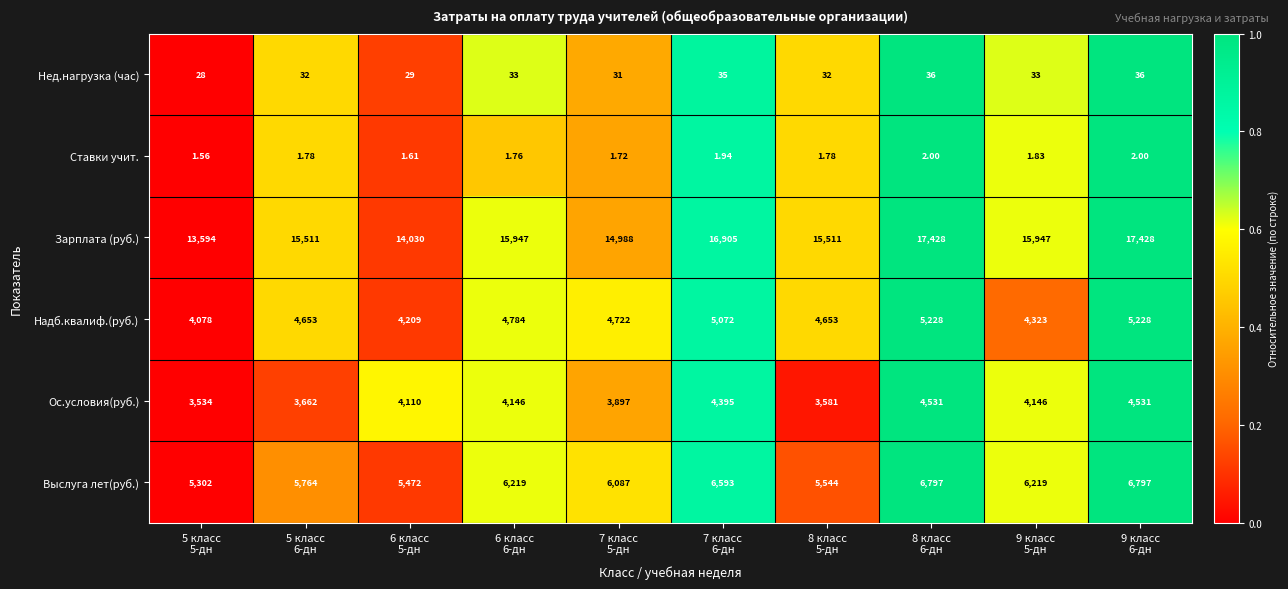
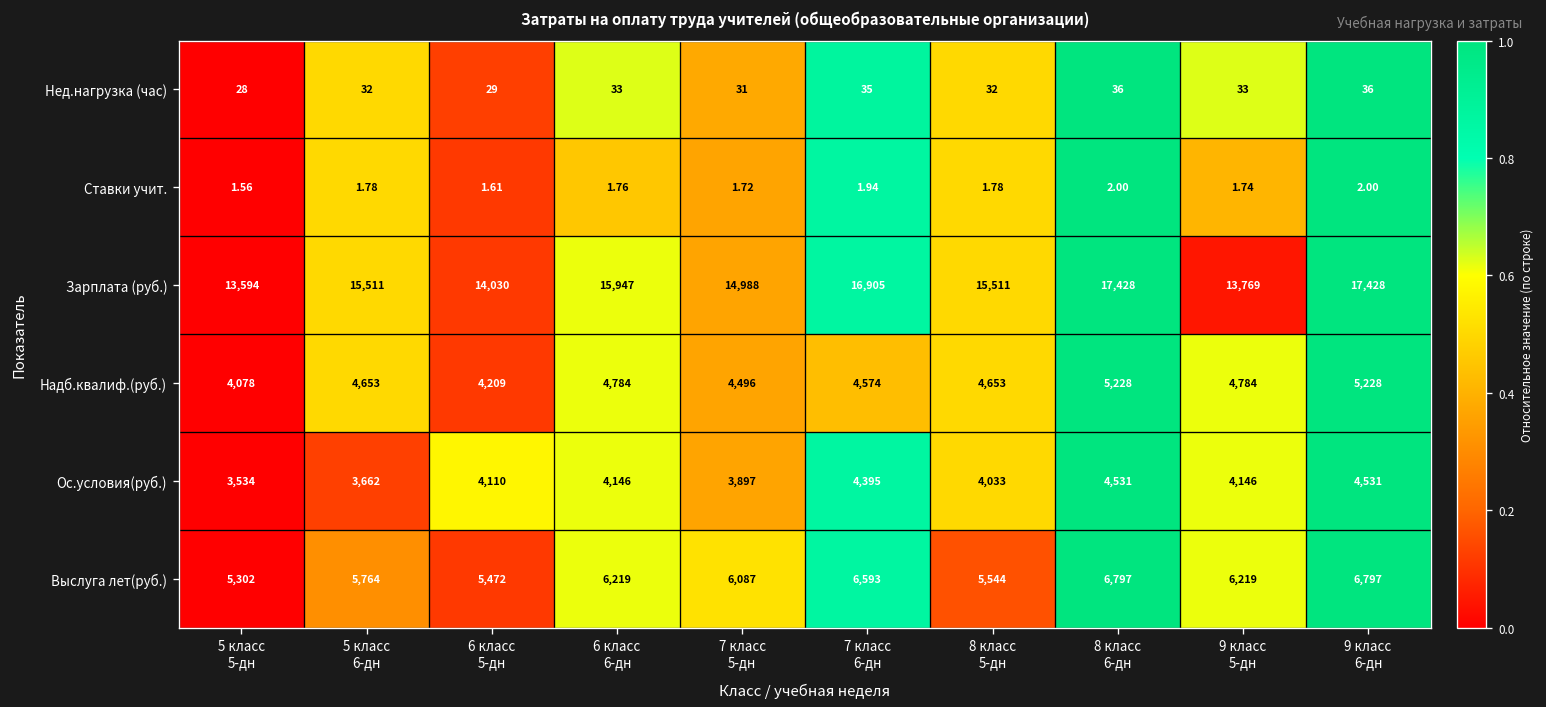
  {
    "Нед.нагрузка (час)": {
      "5 класс 5-дн": "28",
      "5 класс 6-дн": "32",
      "6 класс 5-дн": "29",
      "6 класс 6-дн": "33",
      "7 класс 5-дн": "31",
      "7 класс 6-дн": "35",
      "8 класс 5-дн": "32",
      "8 класс 6-дн": "36",
      "9 класс 5-дн": "33",
      "9 класс 6-дн": "36"
    },
    "Ставки учит.": {
      "5 класс 5-дн": "1.56",
      "5 класс 6-дн": "1.78",
      "6 класс 5-дн": "1.61",
      "6 класс 6-дн": "1.76",
      "7 класс 5-дн": "1.72",
      "7 класс 6-дн": "1.94",
      "8 класс 5-дн": "1.78",
      "8 класс 6-дн": "2.00",
-     "9 класс 5-дн": "1.83",
+     "9 класс 5-дн": "1.74",
      "9 класс 6-дн": "2.00"
    },
    "Зарплата (руб.)": {
      "5 класс 5-дн": "13,594",
      "5 класс 6-дн": "15,511",
      "6 класс 5-дн": "14,030",
      "6 класс 6-дн": "15,947",
      "7 класс 5-дн": "14,988",
      "7 класс 6-дн": "16,905",
      "8 класс 5-дн": "15,511",
      "8 класс 6-дн": "17,428",
-     "9 класс 5-дн": "15,947",
+     "9 класс 5-дн": "13,769",
      "9 класс 6-дн": "17,428"
    },
    "Надб.квалиф.(руб.)": {
      "5 класс 5-дн": "4,078",
      "5 класс 6-дн": "4,653",
      "6 класс 5-дн": "4,209",
      "6 класс 6-дн": "4,784",
-     "7 класс 5-дн": "4,722",
-     "7 класс 6-дн": "5,072",
+     "7 класс 5-дн": "4,496",
+     "7 класс 6-дн": "4,574",
      "8 класс 5-дн": "4,653",
      "8 класс 6-дн": "5,228",
-     "9 класс 5-дн": "4,323",
+     "9 класс 5-дн": "4,784",
      "9 класс 6-дн": "5,228"
    },
    "Ос.условия(руб.)": {
      "5 класс 5-дн": "3,534",
      "5 класс 6-дн": "3,662",
      "6 класс 5-дн": "4,110",
      "6 класс 6-дн": "4,146",
      "7 класс 5-дн": "3,897",
      "7 класс 6-дн": "4,395",
-     "8 класс 5-дн": "3,581",
+     "8 класс 5-дн": "4,033",
      "8 класс 6-дн": "4,531",
      "9 класс 5-дн": "4,146",
      "9 класс 6-дн": "4,531"
    },
    "Выслуга лет(руб.)": {
      "5 класс 5-дн": "5,302",
      "5 класс 6-дн": "5,764",
      "6 класс 5-дн": "5,472",
      "6 класс 6-дн": "6,219",
      "7 класс 5-дн": "6,087",
      "7 класс 6-дн": "6,593",
      "8 класс 5-дн": "5,544",
      "8 класс 6-дн": "6,797",
      "9 класс 5-дн": "6,219",
      "9 класс 6-дн": "6,797"
    }
  }
